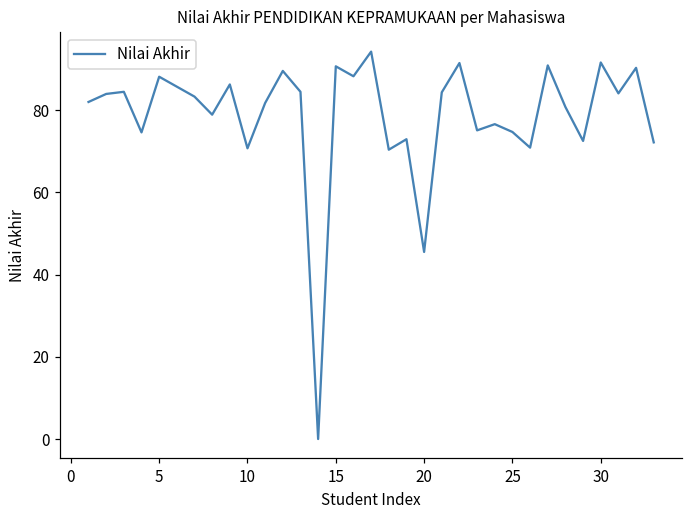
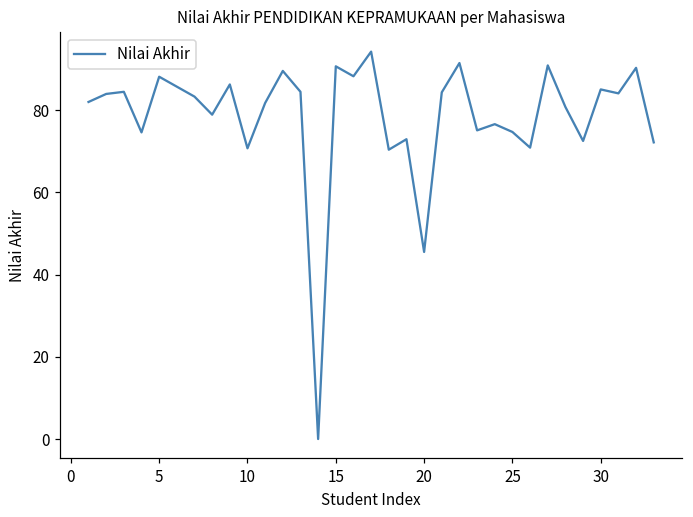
  {
    "5": 88,
    "10": 71,
    "15": 91,
    "20": 46,
    "25": 75,
-   "30": 92
+   "30": 85
  }
